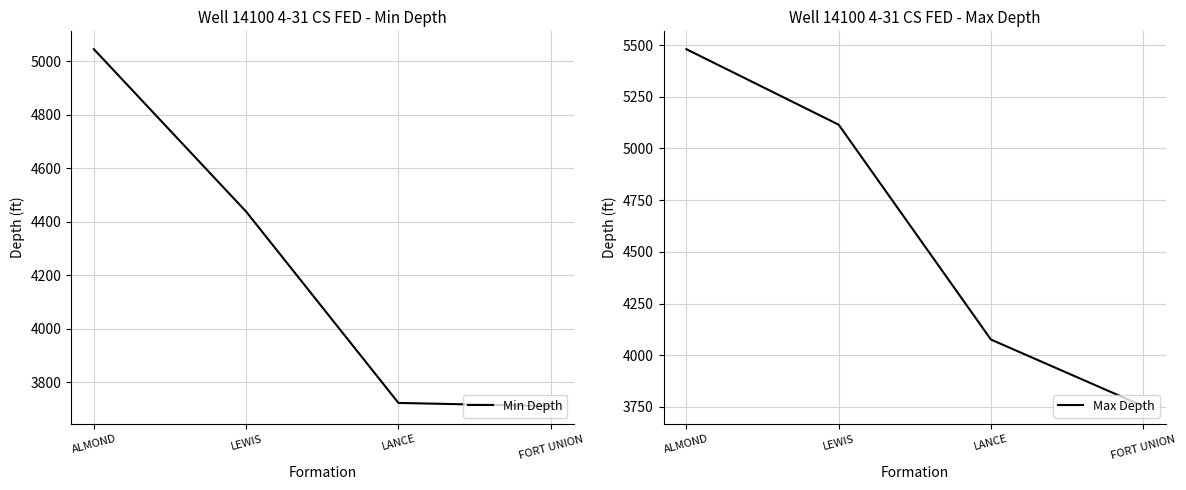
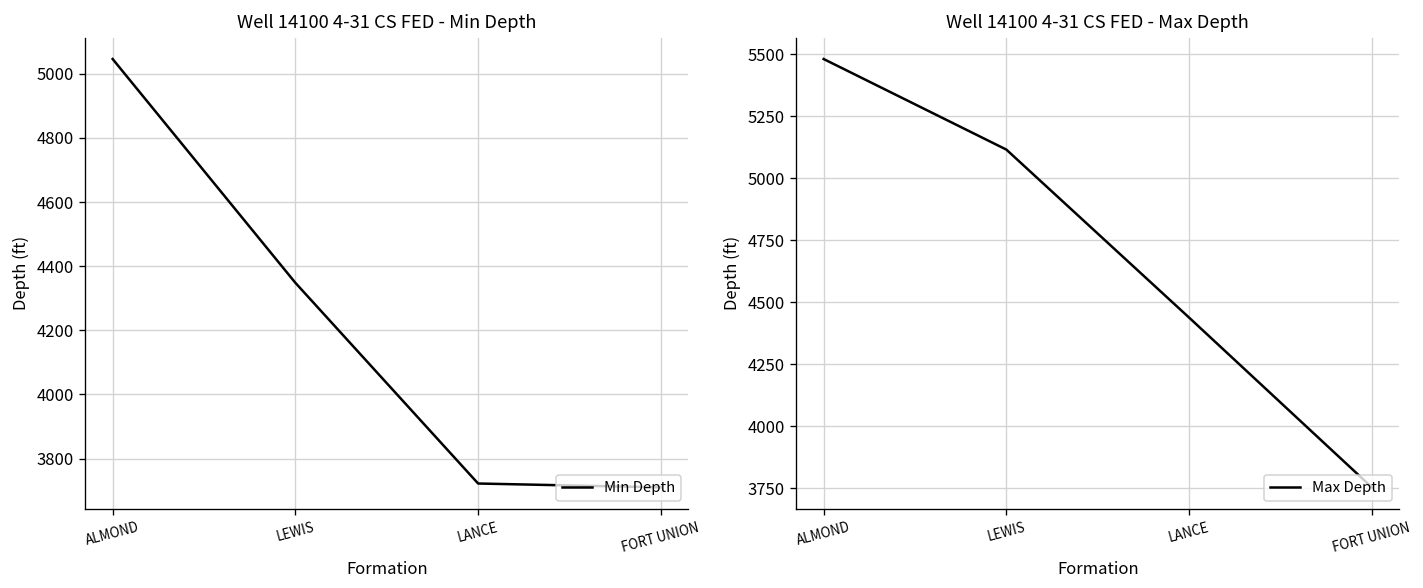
  {
    "Well 14100 4-31 CS FED - Min Depth": {
      "ALMOND": 5050,
-     "LEWIS": 4440,
+     "LEWIS": 4350,
      "LANCE": 3720
    },
    "Well 14100 4-31 CS FED - Max Depth": {
      "ALMOND": 5480,
      "LEWIS": 5120,
-     "LANCE": 4080
+     "LANCE": 4440
    }
  }
